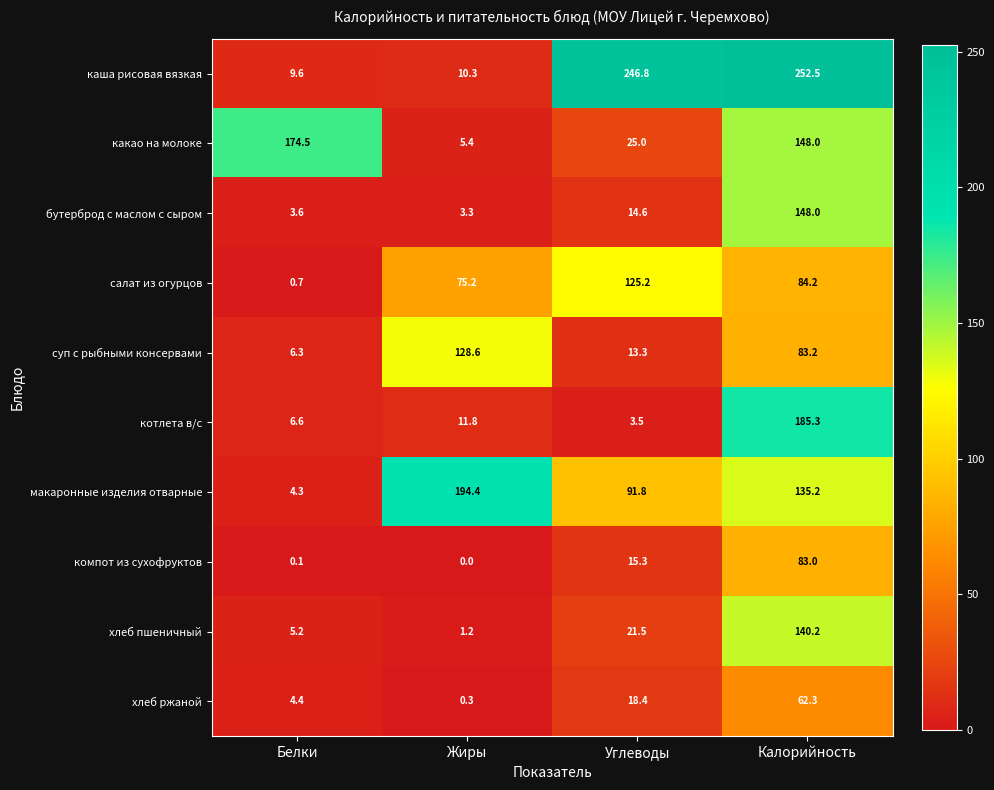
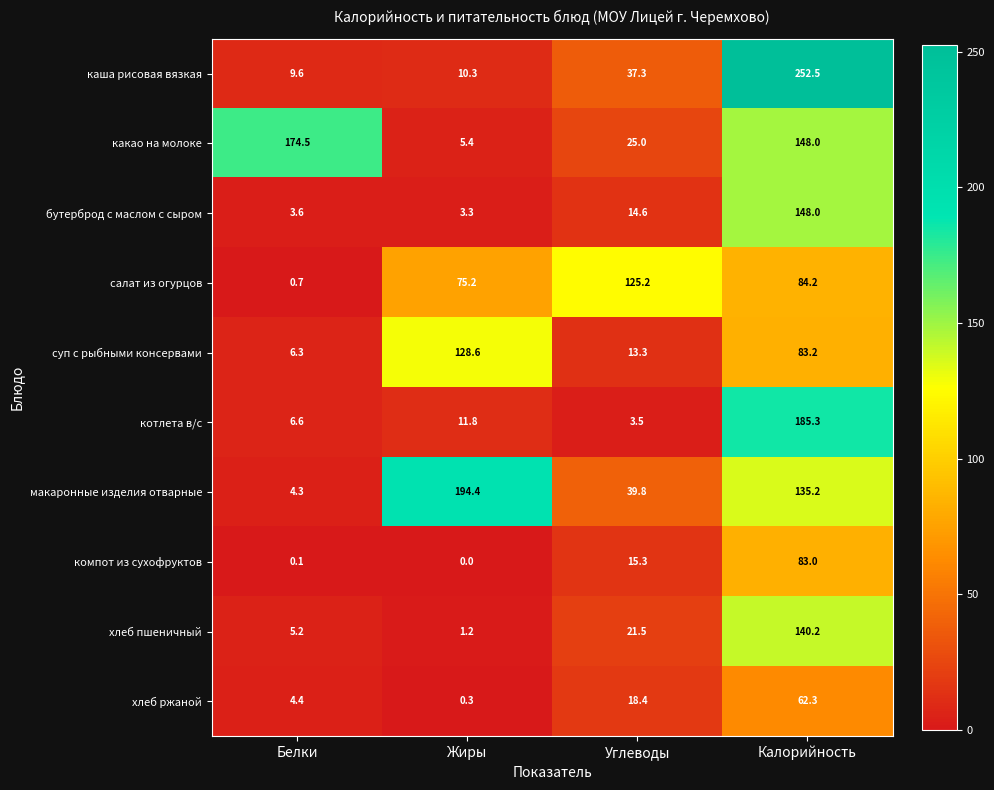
  {
    "каша рисовая вязкая": {
      "Белки": 9.6,
      "Жиры": 10.3,
-     "Углеводы": 246.8,
+     "Углеводы": 37.3,
      "Калорийность": 252.5
    },
    "какао на молоке": {
      "Белки": 174.5,
      "Жиры": 5.4,
      "Углеводы": 25.0,
      "Калорийность": 148.0
    },
    "бутерброд с маслом с сыром": {
      "Белки": 3.6,
      "Жиры": 3.3,
      "Углеводы": 14.6,
      "Калорийность": 148.0
    },
    "салат из огурцов": {
      "Белки": 0.7,
      "Жиры": 75.2,
      "Углеводы": 125.2,
      "Калорийность": 84.2
    },
    "суп с рыбными консервами": {
      "Белки": 6.3,
      "Жиры": 128.6,
      "Углеводы": 13.3,
      "Калорийность": 83.2
    },
    "котлета в/с": {
      "Белки": 6.6,
      "Жиры": 11.8,
      "Углеводы": 3.5,
      "Калорийность": 185.3
    },
    "макаронные изделия отварные": {
      "Белки": 4.3,
      "Жиры": 194.4,
-     "Углеводы": 91.8,
+     "Углеводы": 39.8,
      "Калорийность": 135.2
    },
    "компот из сухофруктов": {
      "Белки": 0.1,
      "Жиры": 0.0,
      "Углеводы": 15.3,
      "Калорийность": 83.0
    },
    "хлеб пшеничный": {
      "Белки": 5.2,
      "Жиры": 1.2,
      "Углеводы": 21.5,
      "Калорийность": 140.2
    },
    "хлеб ржаной": {
      "Белки": 4.4,
      "Жиры": 0.3,
      "Углеводы": 18.4,
      "Калорийность": 62.3
    }
  }
